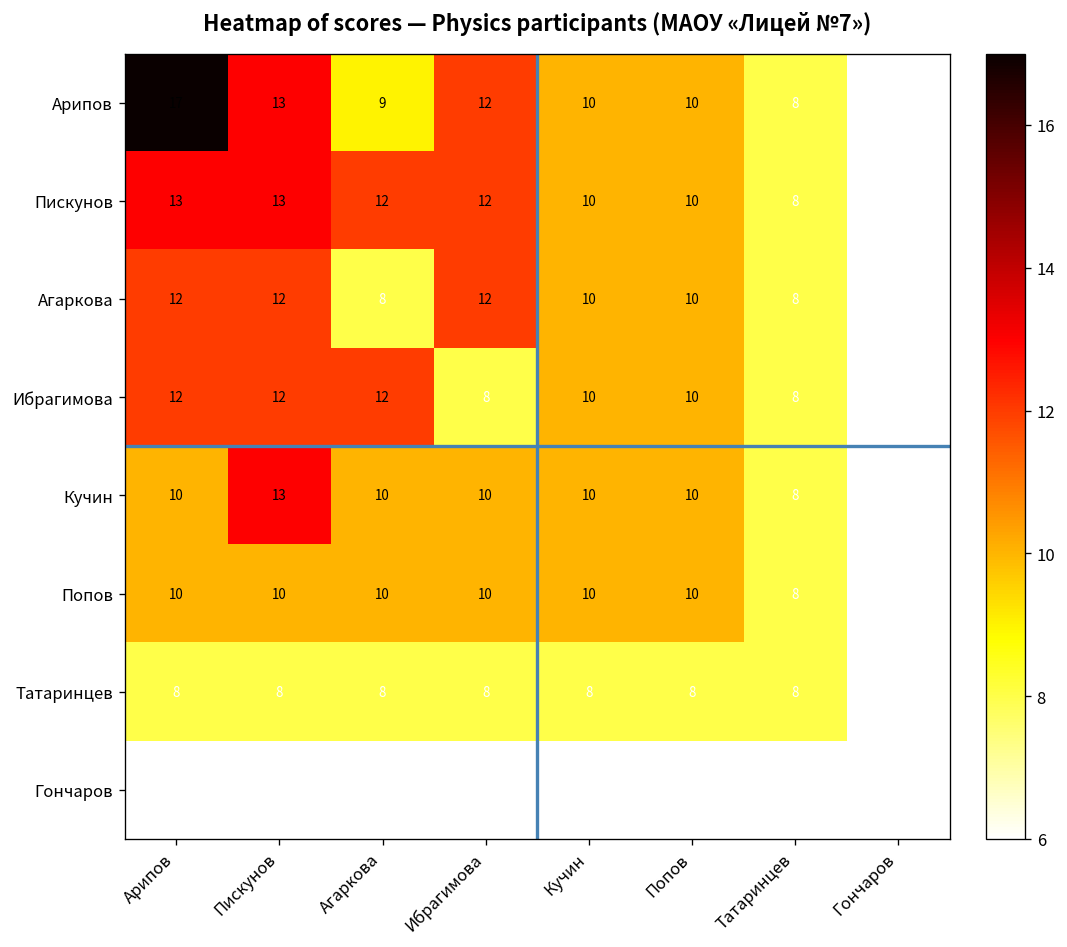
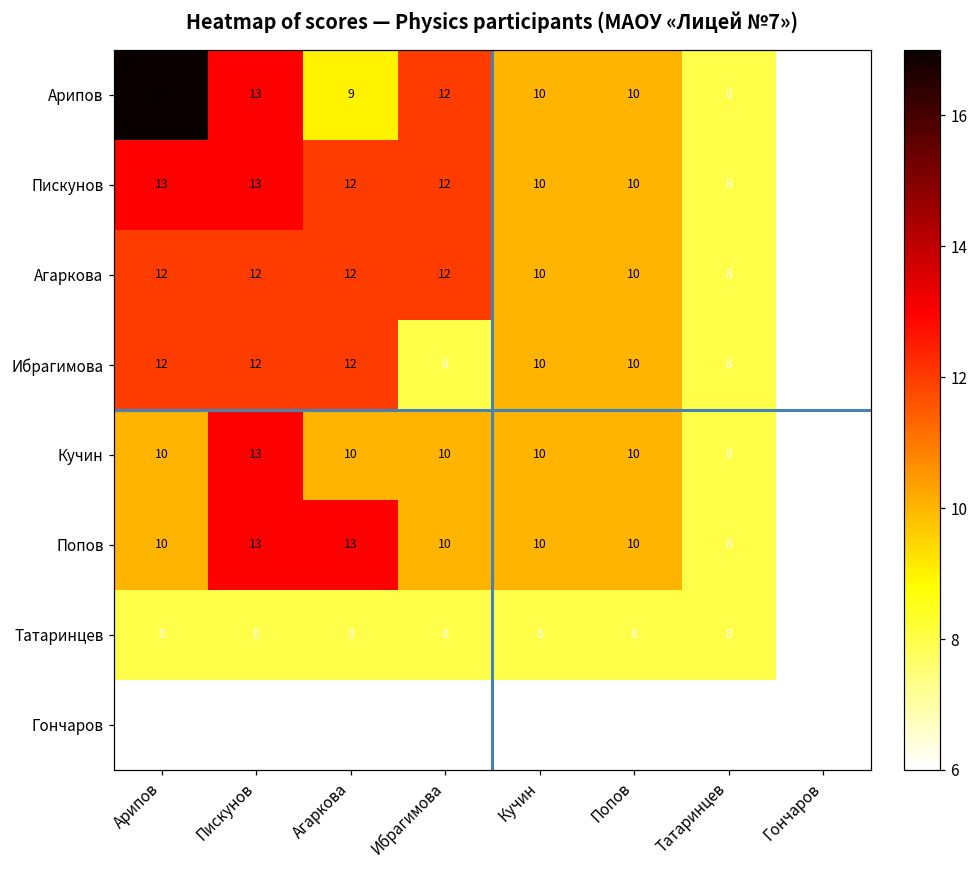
  {
    "Арипов": {
      "Пискунов": 13,
      "Агаркова": 9,
      "Ибрагимова": 12,
      "Кучин": 10,
      "Попов": 10,
      "Татаринцев": 8
    },
    "Пискунов": {
      "Арипов": 13,
      "Пискунов": 13,
      "Агаркова": 12,
      "Ибрагимова": 12,
      "Кучин": 10,
      "Попов": 10,
      "Татаринцев": 8
    },
    "Агаркова": {
      "Арипов": 12,
      "Пискунов": 12,
-     "Агаркова": 8,
+     "Агаркова": 12,
      "Ибрагимова": 12,
      "Кучин": 10,
      "Попов": 10,
      "Татаринцев": 8
    },
    "Ибрагимова": {
      "Арипов": 12,
      "Пискунов": 12,
      "Агаркова": 12,
      "Ибрагимова": 8,
      "Кучин": 10,
      "Попов": 10,
      "Татаринцев": 8
    },
    "Кучин": {
      "Арипов": 10,
      "Пискунов": 13,
      "Агаркова": 10,
      "Ибрагимова": 10,
      "Кучин": 10,
      "Попов": 10,
      "Татаринцев": 8
    },
    "Попов": {
      "Арипов": 10,
-     "Пискунов": 10,
-     "Агаркова": 10,
+     "Пискунов": 13,
+     "Агаркова": 13,
      "Ибрагимова": 10,
      "Кучин": 10,
      "Попов": 10,
      "Татаринцев": 8
    },
    "Татаринцев": {
      "Арипов": 8,
      "Пискунов": 8,
      "Агаркова": 8,
      "Ибрагимова": 8,
      "Кучин": 8,
      "Попов": 8,
      "Татаринцев": 8
    }
  }
